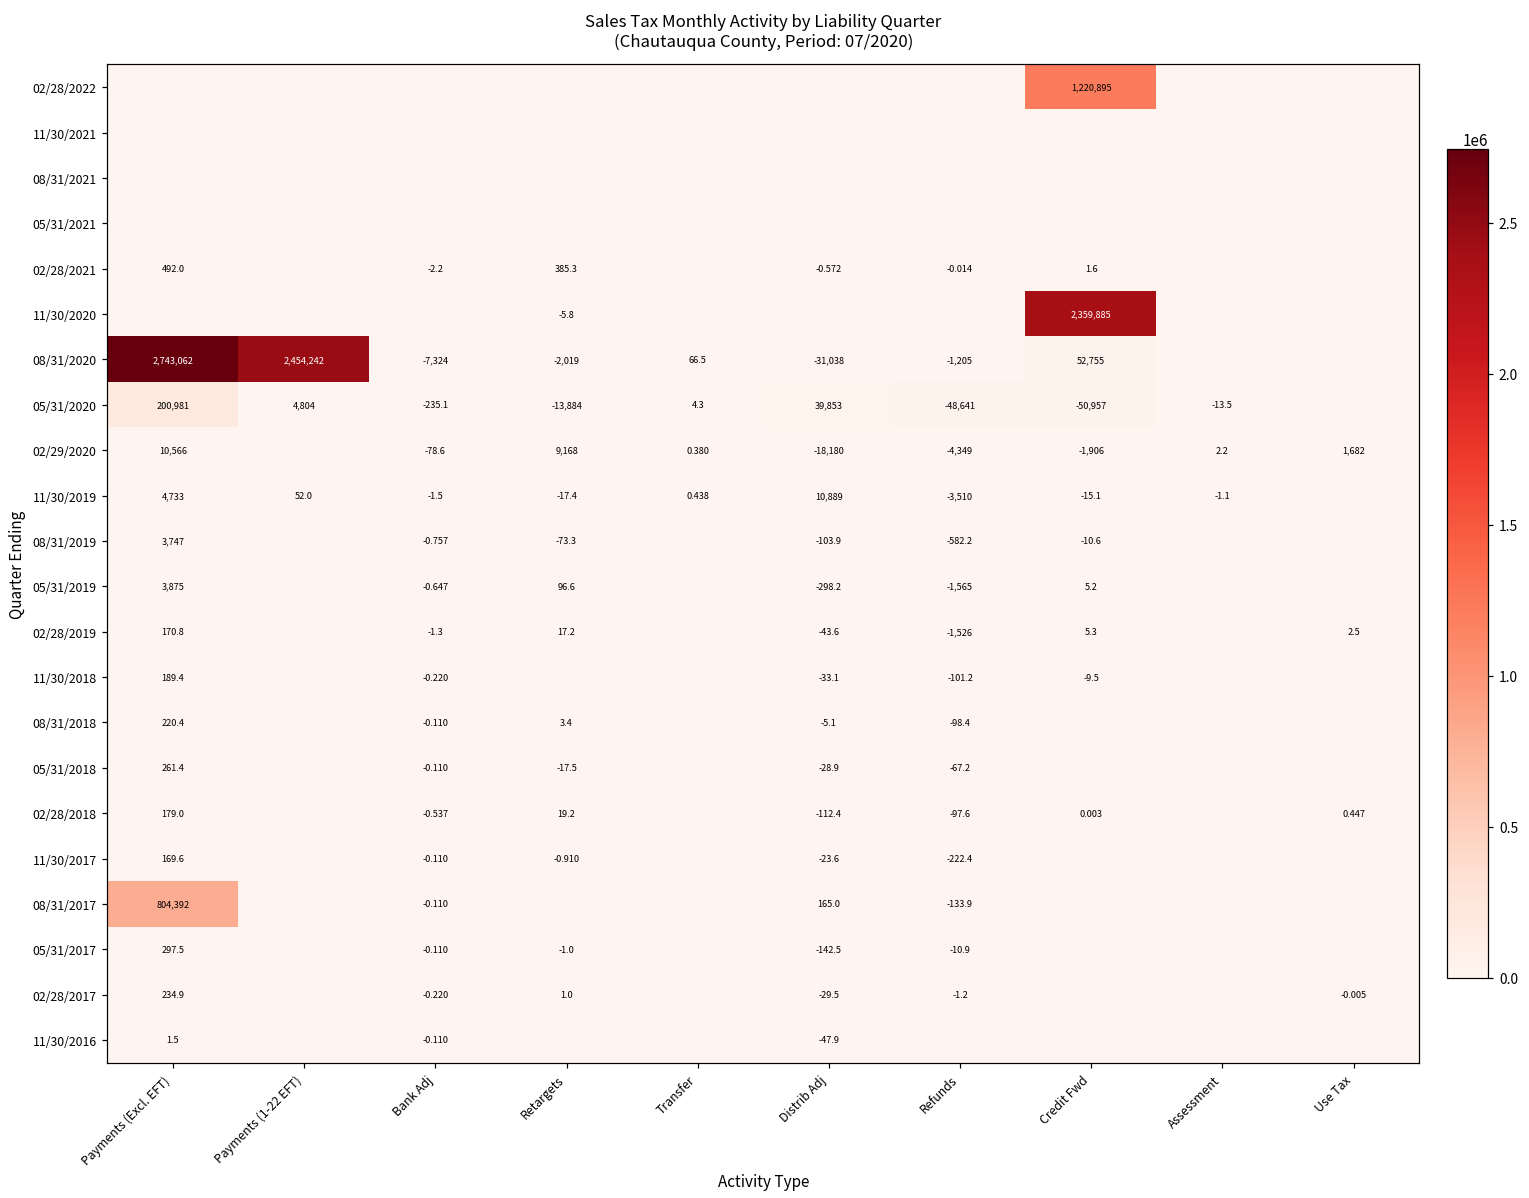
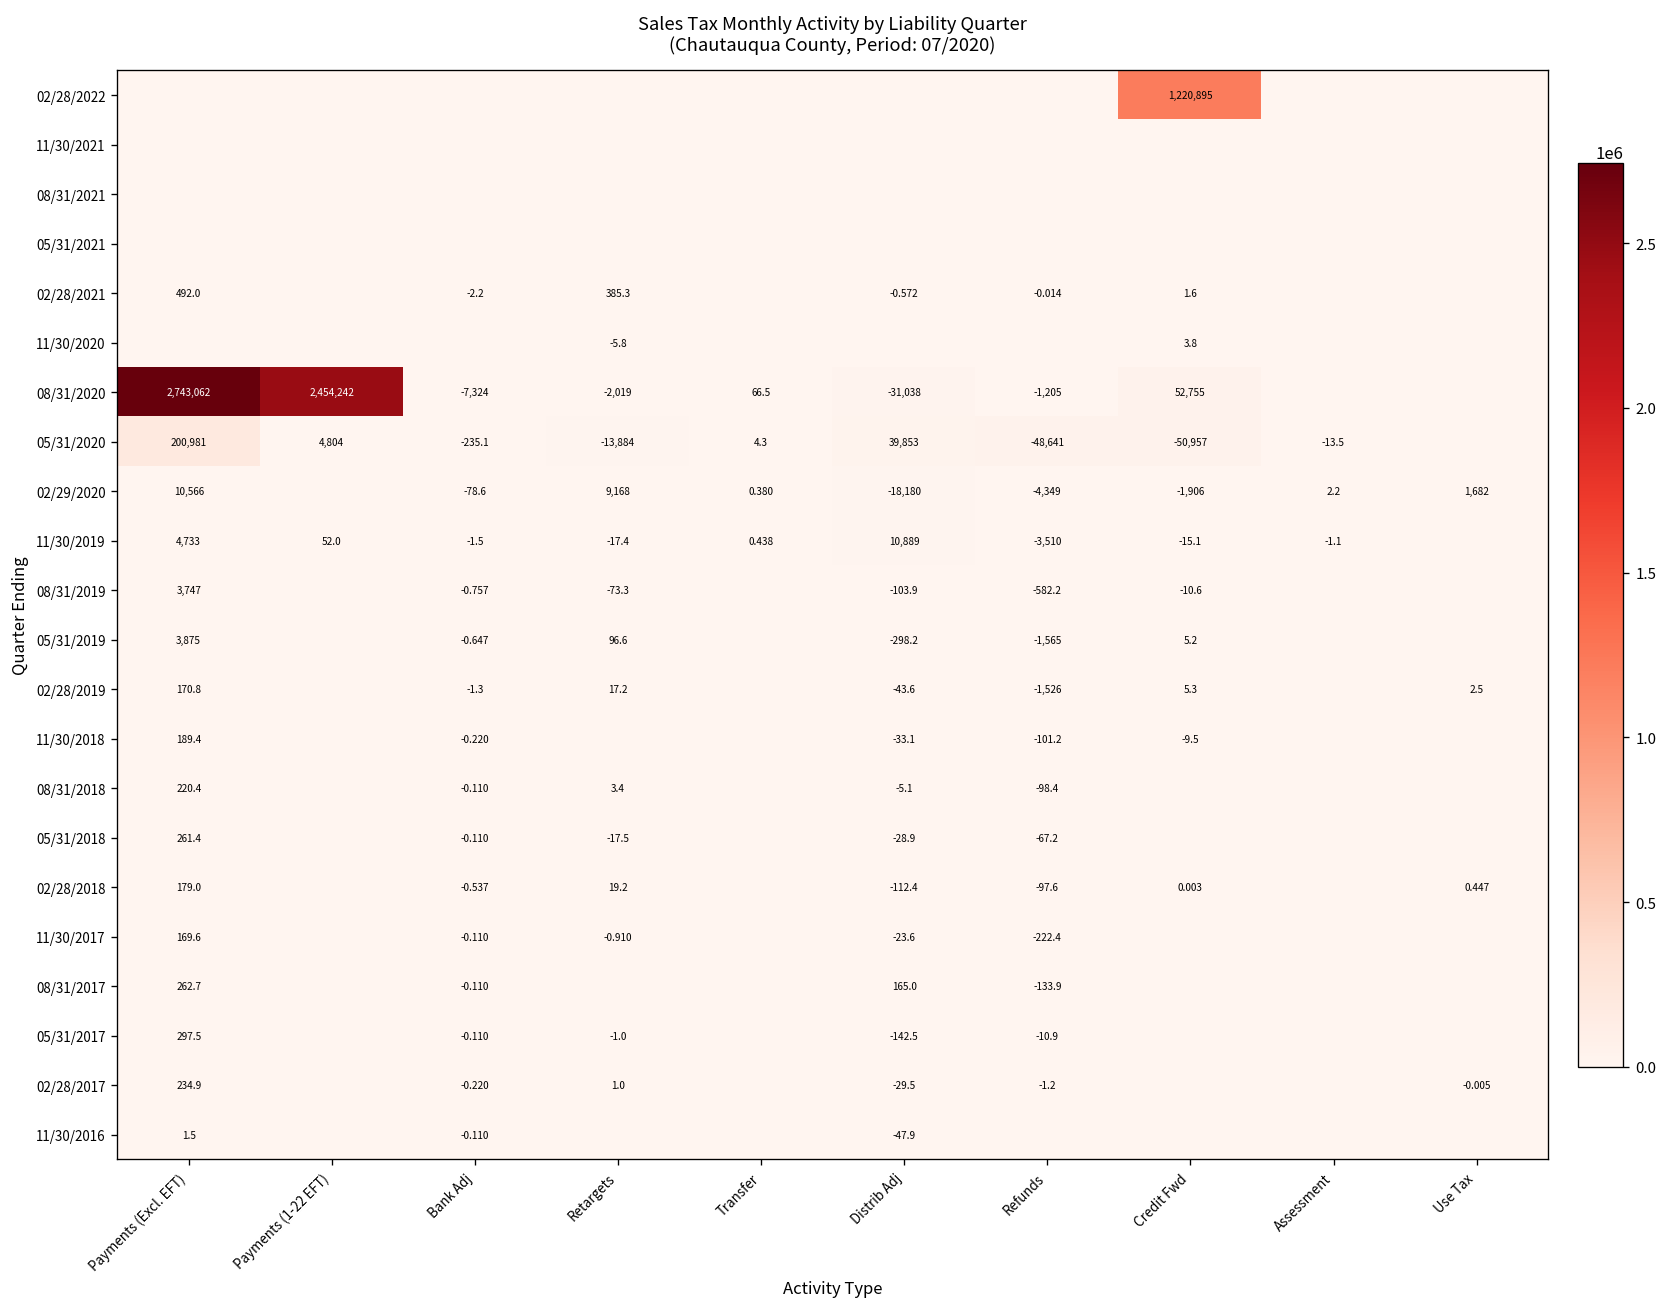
  {
    "02/28/2022": {
      "Credit Fwd": "1,220,895"
    },
    "02/28/2021": {
      "Payments (Excl. EFT)": "492.0",
      "Bank Adj": "-2.2",
      "Retargets": "385.3",
      "Distrib Adj": "-0.572",
      "Refunds": "-0.014",
      "Credit Fwd": "1.6"
    },
    "11/30/2020": {
      "Retargets": "-5.8",
-     "Credit Fwd": "2,359,885"
+     "Credit Fwd": "3.8"
    },
    "08/31/2020": {
      "Payments (Excl. EFT)": "2,743,062",
      "Payments (1-22 EFT)": "2,454,242",
      "Bank Adj": "-7,324",
      "Retargets": "-2,019",
      "Transfer": "66.5",
      "Distrib Adj": "-31,038",
      "Refunds": "-1,205",
      "Credit Fwd": "52,755"
    },
    "05/31/2020": {
      "Payments (Excl. EFT)": "200,981",
      "Payments (1-22 EFT)": "4,804",
      "Bank Adj": "-235.1",
      "Retargets": "-13,884",
      "Transfer": "4.3",
      "Distrib Adj": "39,853",
      "Refunds": "-48,641",
      "Credit Fwd": "-50,957",
      "Assessment": "-13.5"
    },
    "02/29/2020": {
      "Payments (Excl. EFT)": "10,566",
      "Bank Adj": "-78.6",
      "Retargets": "9,168",
      "Transfer": "0.380",
      "Distrib Adj": "-18,180",
      "Refunds": "-4,349",
      "Credit Fwd": "-1,906",
      "Assessment": "2.2",
      "Use Tax": "1,682"
    },
    "11/30/2019": {
      "Payments (Excl. EFT)": "4,733",
      "Payments (1-22 EFT)": "52.0",
      "Bank Adj": "-1.5",
      "Retargets": "-17.4",
      "Transfer": "0.438",
      "Distrib Adj": "10,889",
      "Refunds": "-3,510",
      "Credit Fwd": "-15.1",
      "Assessment": "-1.1"
    },
    "08/31/2019": {
      "Payments (Excl. EFT)": "3,747",
      "Bank Adj": "-0.757",
      "Retargets": "-73.3",
      "Distrib Adj": "-103.9",
      "Refunds": "-582.2",
      "Credit Fwd": "-10.6"
    },
    "05/31/2019": {
      "Payments (Excl. EFT)": "3,875",
      "Bank Adj": "-0.647",
      "Retargets": "96.6",
      "Distrib Adj": "-298.2",
      "Refunds": "-1,565",
      "Credit Fwd": "5.2"
    },
    "02/28/2019": {
      "Payments (Excl. EFT)": "170.8",
      "Bank Adj": "-1.3",
      "Retargets": "17.2",
      "Distrib Adj": "-43.6",
      "Refunds": "-1,526",
      "Credit Fwd": "5.3",
      "Use Tax": "2.5"
    },
    "11/30/2018": {
      "Payments (Excl. EFT)": "189.4",
      "Bank Adj": "-0.220",
      "Distrib Adj": "-33.1",
      "Refunds": "-101.2",
      "Credit Fwd": "-9.5"
    },
    "08/31/2018": {
      "Payments (Excl. EFT)": "220.4",
      "Bank Adj": "-0.110",
      "Retargets": "3.4",
      "Distrib Adj": "-5.1",
      "Refunds": "-98.4"
    },
    "05/31/2018": {
      "Payments (Excl. EFT)": "261.4",
      "Bank Adj": "-0.110",
      "Retargets": "-17.5",
      "Distrib Adj": "-28.9",
      "Refunds": "-67.2"
    },
    "02/28/2018": {
      "Payments (Excl. EFT)": "179.0",
      "Bank Adj": "-0.537",
      "Retargets": "19.2",
      "Distrib Adj": "-112.4",
      "Refunds": "-97.6",
      "Credit Fwd": "0.003",
      "Use Tax": "0.447"
    },
    "11/30/2017": {
      "Payments (Excl. EFT)": "169.6",
      "Bank Adj": "-0.110",
      "Retargets": "-0.910",
      "Distrib Adj": "-23.6",
      "Refunds": "-222.4"
    },
    "08/31/2017": {
-     "Payments (Excl. EFT)": "804,392",
+     "Payments (Excl. EFT)": "262.7",
      "Bank Adj": "-0.110",
      "Distrib Adj": "165.0",
      "Refunds": "-133.9"
    },
    "05/31/2017": {
      "Payments (Excl. EFT)": "297.5",
      "Bank Adj": "-0.110",
      "Retargets": "-1.0",
      "Distrib Adj": "-142.5",
      "Refunds": "-10.9"
    },
    "02/28/2017": {
      "Payments (Excl. EFT)": "234.9",
      "Bank Adj": "-0.220",
      "Retargets": "1.0",
      "Distrib Adj": "-29.5",
      "Refunds": "-1.2",
      "Use Tax": "-0.005"
    },
    "11/30/2016": {
      "Payments (Excl. EFT)": "1.5",
      "Bank Adj": "-0.110",
      "Distrib Adj": "-47.9"
    }
  }
